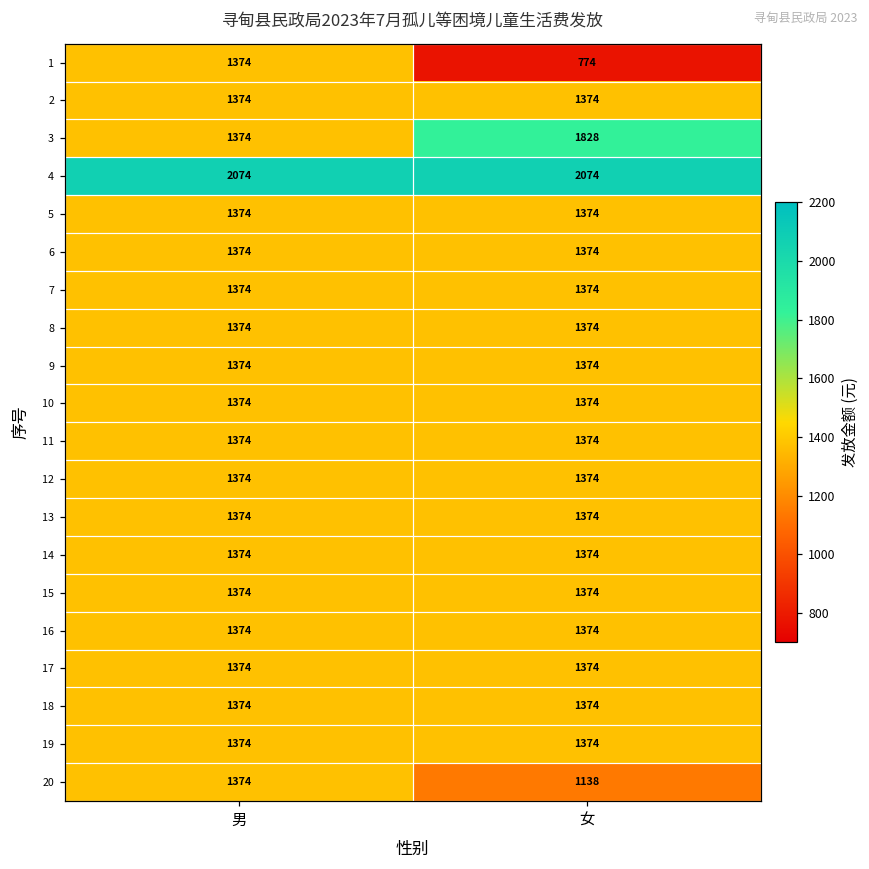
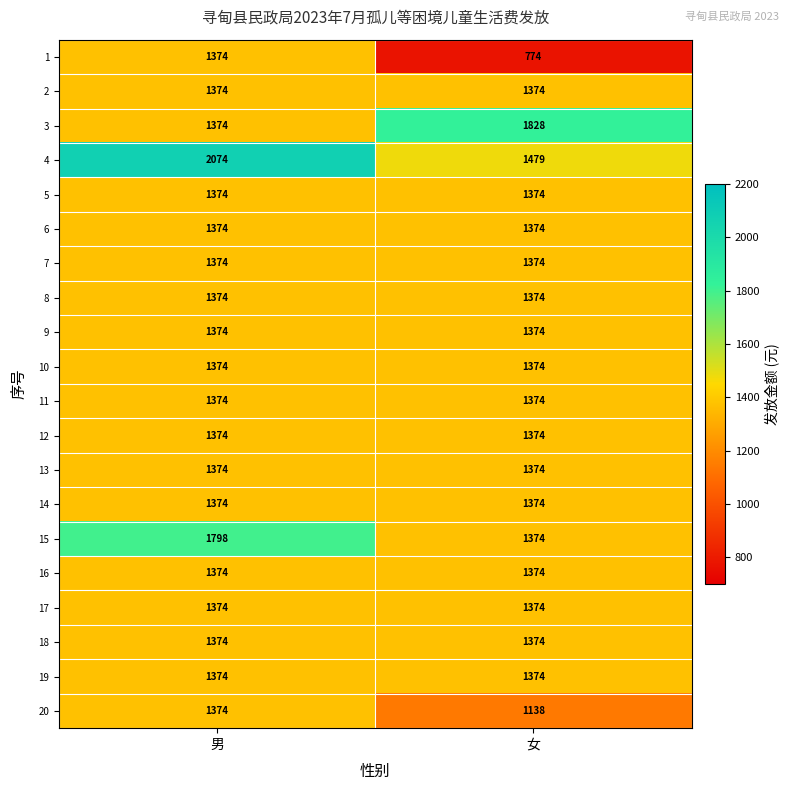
  {
    "1": {
      "男": 1374,
      "女": 774
    },
    "2": {
      "男": 1374,
      "女": 1374
    },
    "3": {
      "男": 1374,
      "女": 1828
    },
    "4": {
      "男": 2074,
-     "女": 2074
+     "女": 1479
    },
    "5": {
      "男": 1374,
      "女": 1374
    },
    "6": {
      "男": 1374,
      "女": 1374
    },
    "7": {
      "男": 1374,
      "女": 1374
    },
    "8": {
      "男": 1374,
      "女": 1374
    },
    "9": {
      "男": 1374,
      "女": 1374
    },
    "10": {
      "男": 1374,
      "女": 1374
    },
    "11": {
      "男": 1374,
      "女": 1374
    },
    "12": {
      "男": 1374,
      "女": 1374
    },
    "13": {
      "男": 1374,
      "女": 1374
    },
    "14": {
      "男": 1374,
      "女": 1374
    },
    "15": {
-     "男": 1374,
+     "男": 1798,
      "女": 1374
    },
    "16": {
      "男": 1374,
      "女": 1374
    },
    "17": {
      "男": 1374,
      "女": 1374
    },
    "18": {
      "男": 1374,
      "女": 1374
    },
    "19": {
      "男": 1374,
      "女": 1374
    },
    "20": {
      "男": 1374,
      "女": 1138
    }
  }
